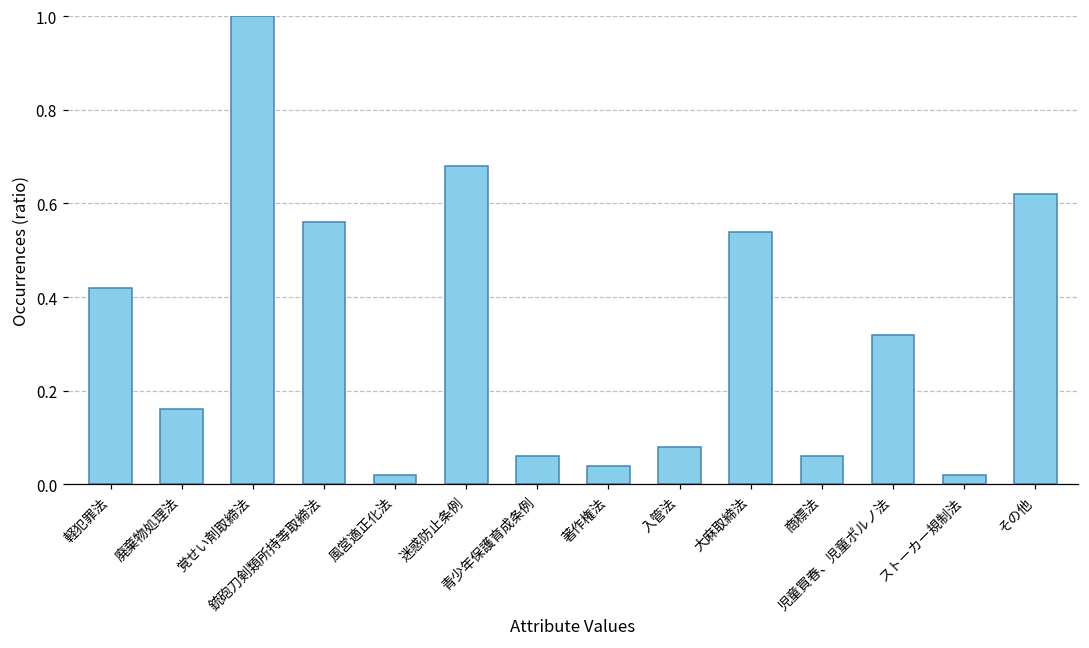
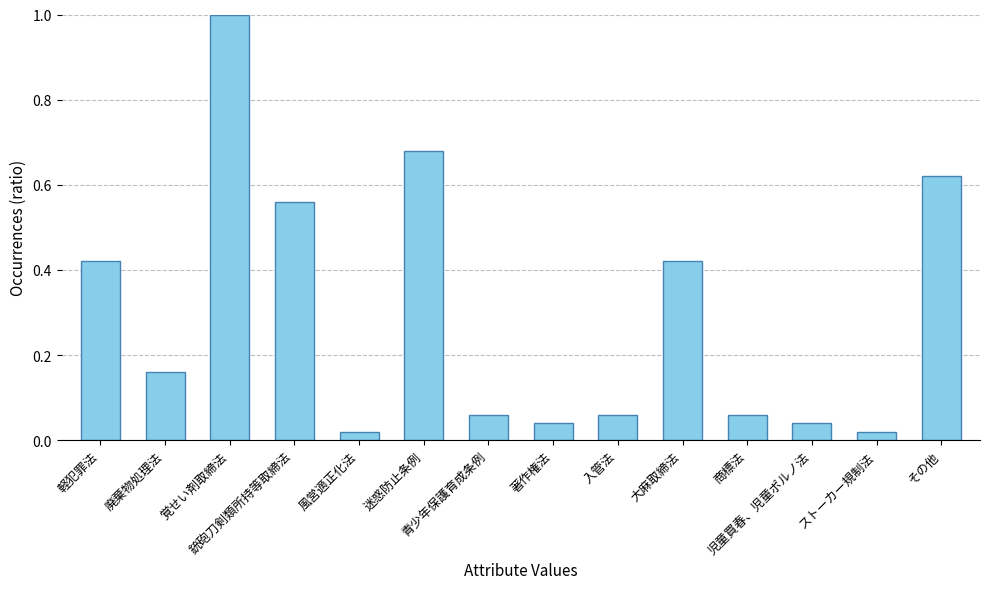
  {
    "軽犯罪法": 0.42,
    "廃棄物処理法": 0.16,
    "覚せい剤取締法": 1.00,
    "銃砲刀剣類所持等取締法": 0.56,
    "風営適正化法": 0.02,
    "迷惑防止条例": 0.68,
    "青少年保護育成条例": 0.06,
    "著作権法": 0.04,
-   "入管法": 0.08,
-   "大麻取締法": 0.54,
+   "入管法": 0.06,
+   "大麻取締法": 0.42,
    "商標法": 0.06,
-   "児童買春、児童ポルノ法": 0.32,
+   "児童買春、児童ポルノ法": 0.04,
    "ストーカー規制法": 0.02,
    "その他": 0.62
  }
